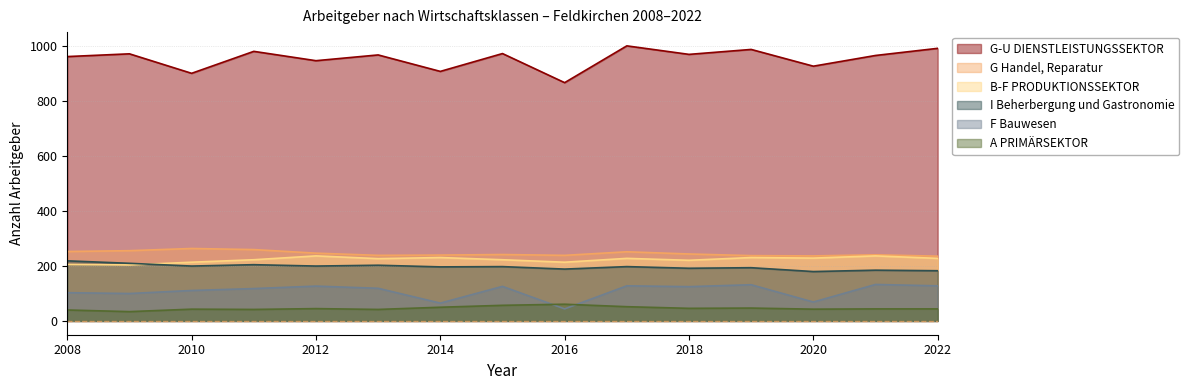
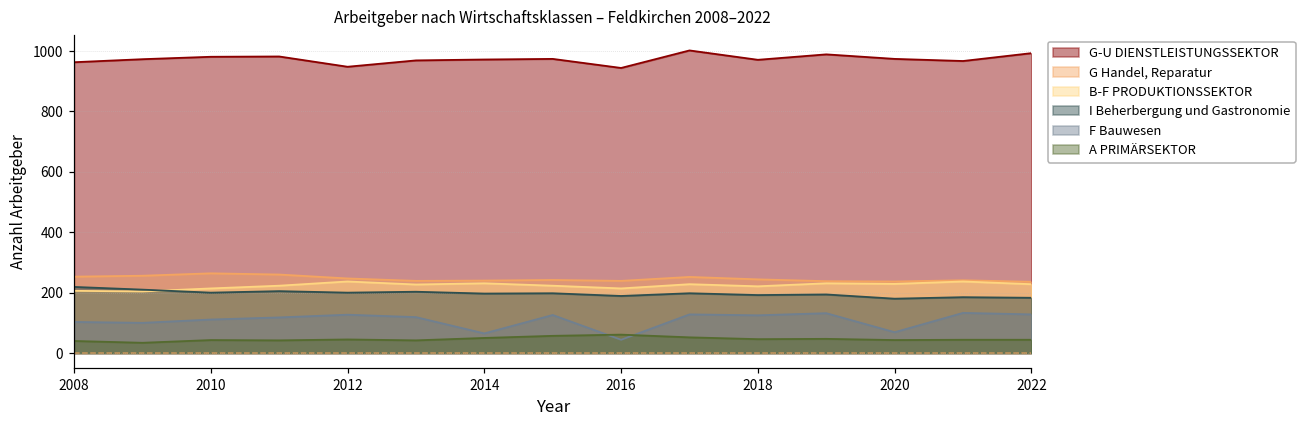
  {
    "G-U DIENSTLEISTUNGSSEKTOR": {
      "2008": 960,
-     "2010": 900,
+     "2010": 980,
      "2012": 950,
-     "2014": 910,
-     "2016": 870,
+     "2014": 970,
+     "2016": 940,
      "2018": 970,
-     "2020": 930,
+     "2020": 970,
      "2022": 990
    },
    "F Bauwesen": {
      "2008": 100,
      "2010": 110,
      "2012": 130,
      "2014": 70,
      "2016": 40,
      "2018": 130,
      "2020": 70,
      "2022": 130
    }
  }
